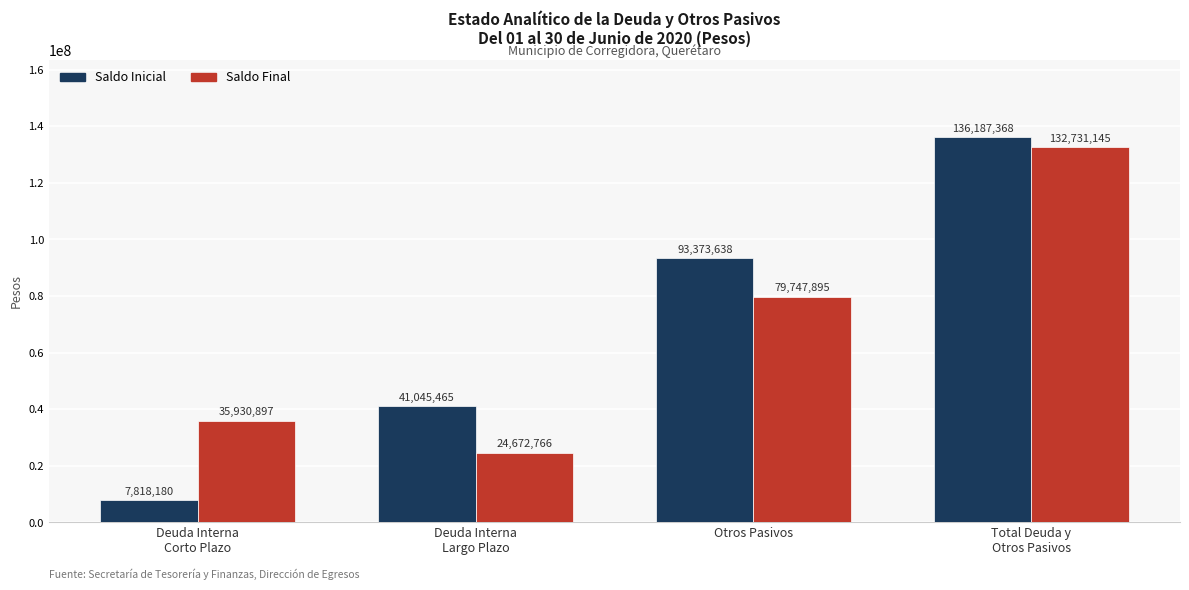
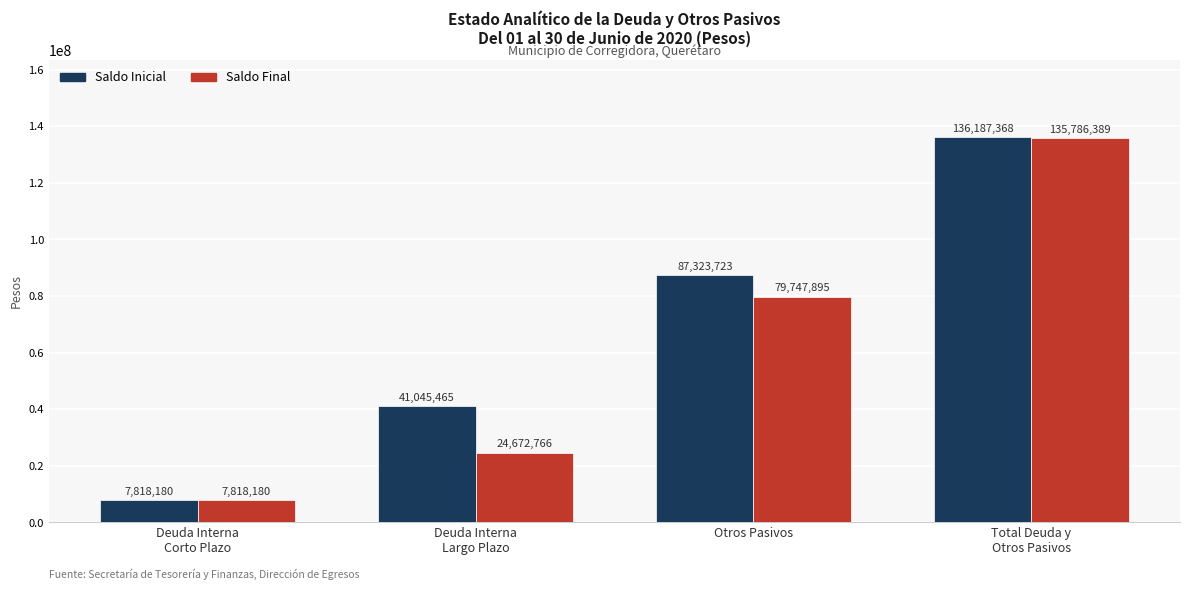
  {
    "Saldo Inicial": {
      "Deuda Interna Corto Plazo": "7,818,180",
      "Deuda Interna Largo Plazo": "41,045,465",
-     "Otros Pasivos": "93,373,638",
+     "Otros Pasivos": "87,323,723",
      "Total Deuda y Otros Pasivos": "136,187,368"
    },
    "Saldo Final": {
-     "Deuda Interna Corto Plazo": "35,930,897",
+     "Deuda Interna Corto Plazo": "7,818,180",
      "Deuda Interna Largo Plazo": "24,672,766",
      "Otros Pasivos": "79,747,895",
-     "Total Deuda y Otros Pasivos": "132,731,145"
+     "Total Deuda y Otros Pasivos": "135,786,389"
    }
  }
